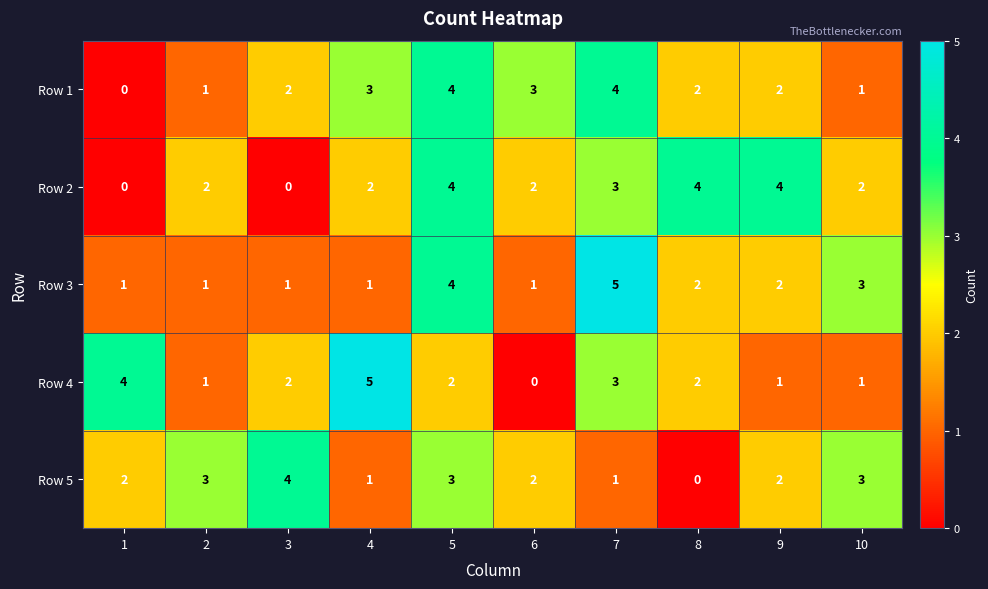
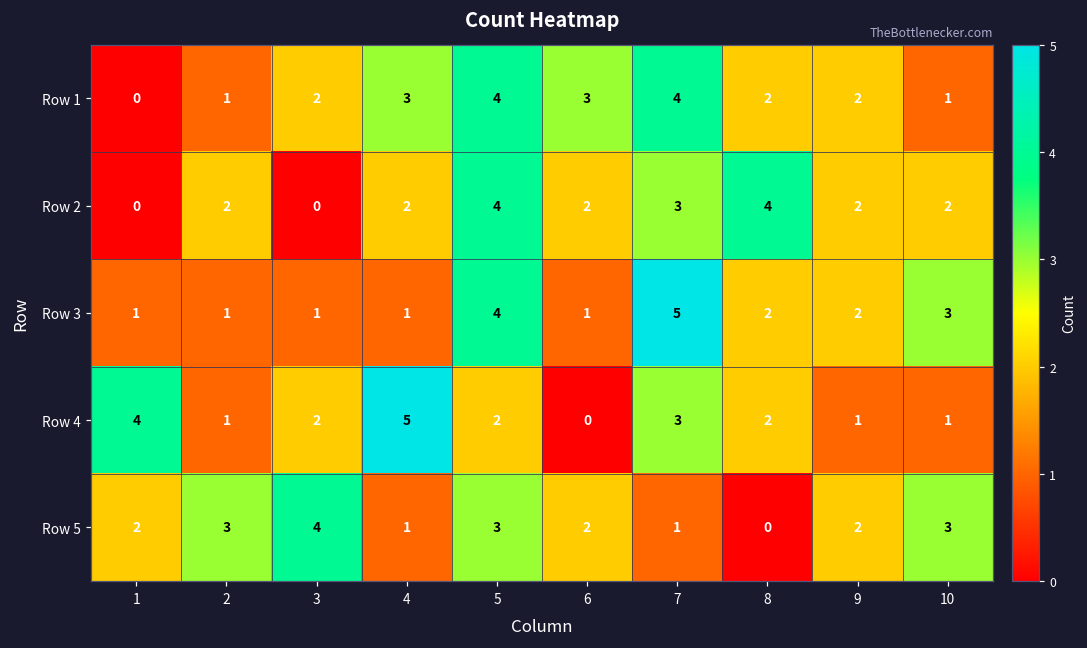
  {
    "Row 1": {
      "1": 0,
      "2": 1,
      "3": 2,
      "4": 3,
      "5": 4,
      "6": 3,
      "7": 4,
      "8": 2,
      "9": 2,
      "10": 1
    },
    "Row 2": {
      "1": 0,
      "2": 2,
      "3": 0,
      "4": 2,
      "5": 4,
      "6": 2,
      "7": 3,
      "8": 4,
-     "9": 4,
+     "9": 2,
      "10": 2
    },
    "Row 3": {
      "1": 1,
      "2": 1,
      "3": 1,
      "4": 1,
      "5": 4,
      "6": 1,
      "7": 5,
      "8": 2,
      "9": 2,
      "10": 3
    },
    "Row 4": {
      "1": 4,
      "2": 1,
      "3": 2,
      "4": 5,
      "5": 2,
      "6": 0,
      "7": 3,
      "8": 2,
      "9": 1,
      "10": 1
    },
    "Row 5": {
      "1": 2,
      "2": 3,
      "3": 4,
      "4": 1,
      "5": 3,
      "6": 2,
      "7": 1,
      "8": 0,
      "9": 2,
      "10": 3
    }
  }
